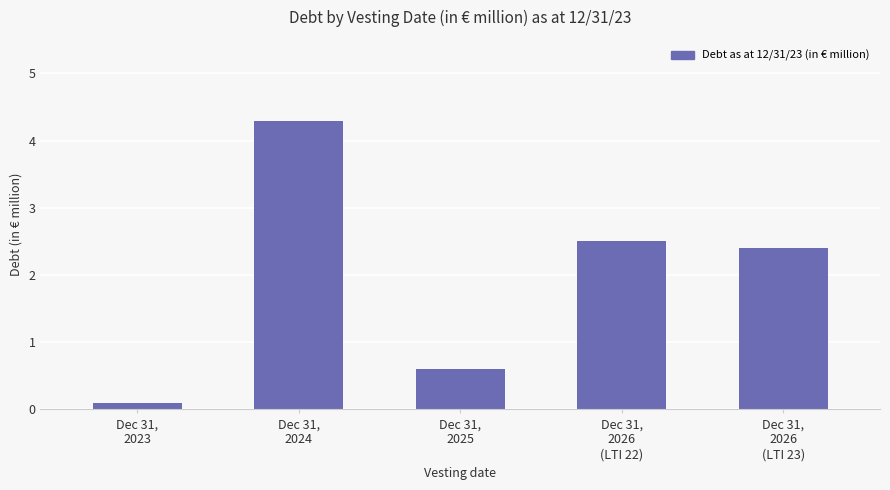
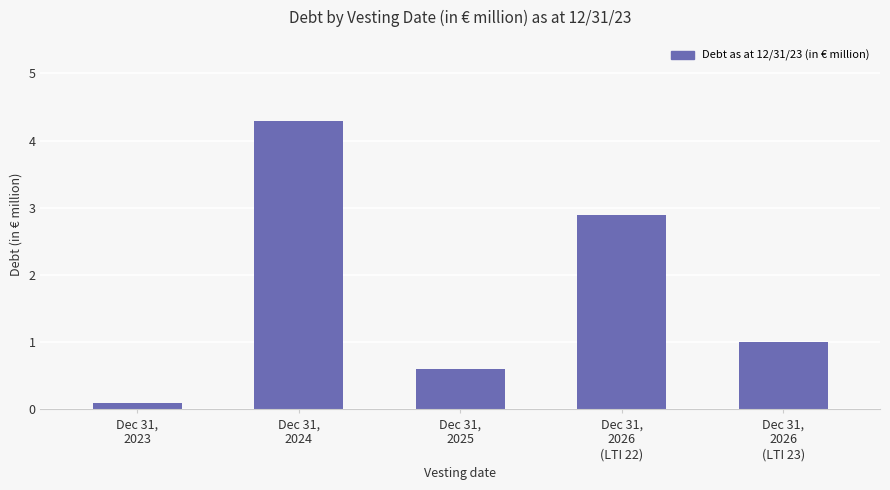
  {
    "Dec 31, 2023": 0.1,
    "Dec 31, 2024": 4.3,
    "Dec 31, 2025": 0.6,
-   "Dec 31, 2026 (LTI 22)": 2.5,
-   "Dec 31, 2026 (LTI 23)": 2.4
+   "Dec 31, 2026 (LTI 22)": 2.9,
+   "Dec 31, 2026 (LTI 23)": 1.0
  }
